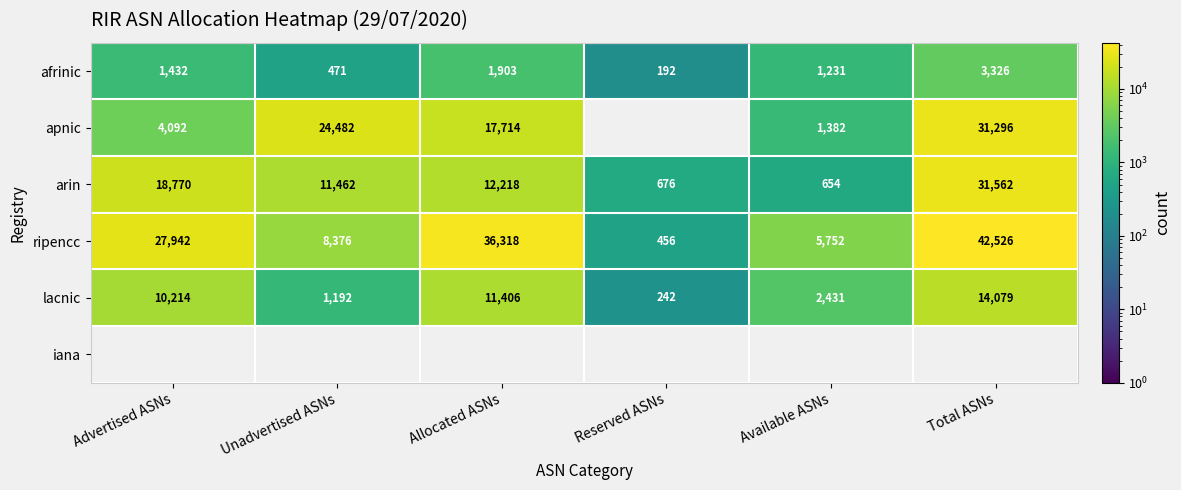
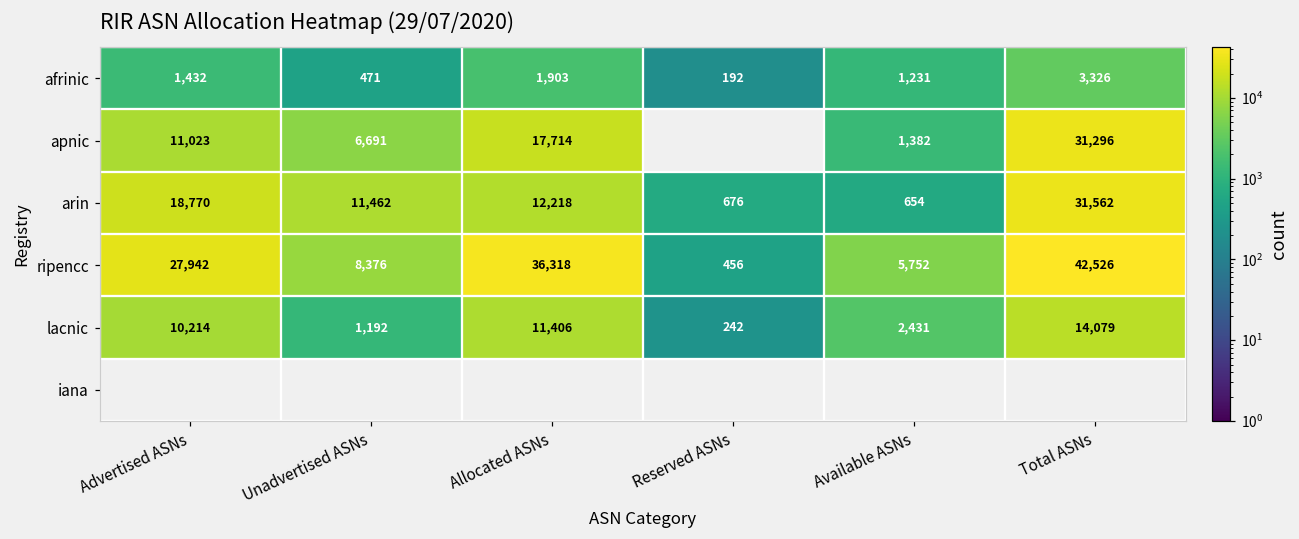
  {
    "afrinic": {
      "Advertised ASNs": "1,432",
      "Unadvertised ASNs": "471",
      "Allocated ASNs": "1,903",
      "Reserved ASNs": "192",
      "Available ASNs": "1,231",
      "Total ASNs": "3,326"
    },
    "apnic": {
-     "Advertised ASNs": "4,092",
-     "Unadvertised ASNs": "24,482",
+     "Advertised ASNs": "11,023",
+     "Unadvertised ASNs": "6,691",
      "Allocated ASNs": "17,714",
      "Available ASNs": "1,382",
      "Total ASNs": "31,296"
    },
    "arin": {
      "Advertised ASNs": "18,770",
      "Unadvertised ASNs": "11,462",
      "Allocated ASNs": "12,218",
      "Reserved ASNs": "676",
      "Available ASNs": "654",
      "Total ASNs": "31,562"
    },
    "ripencc": {
      "Advertised ASNs": "27,942",
      "Unadvertised ASNs": "8,376",
      "Allocated ASNs": "36,318",
      "Reserved ASNs": "456",
      "Available ASNs": "5,752",
      "Total ASNs": "42,526"
    },
    "lacnic": {
      "Advertised ASNs": "10,214",
      "Unadvertised ASNs": "1,192",
      "Allocated ASNs": "11,406",
      "Reserved ASNs": "242",
      "Available ASNs": "2,431",
      "Total ASNs": "14,079"
    }
  }
